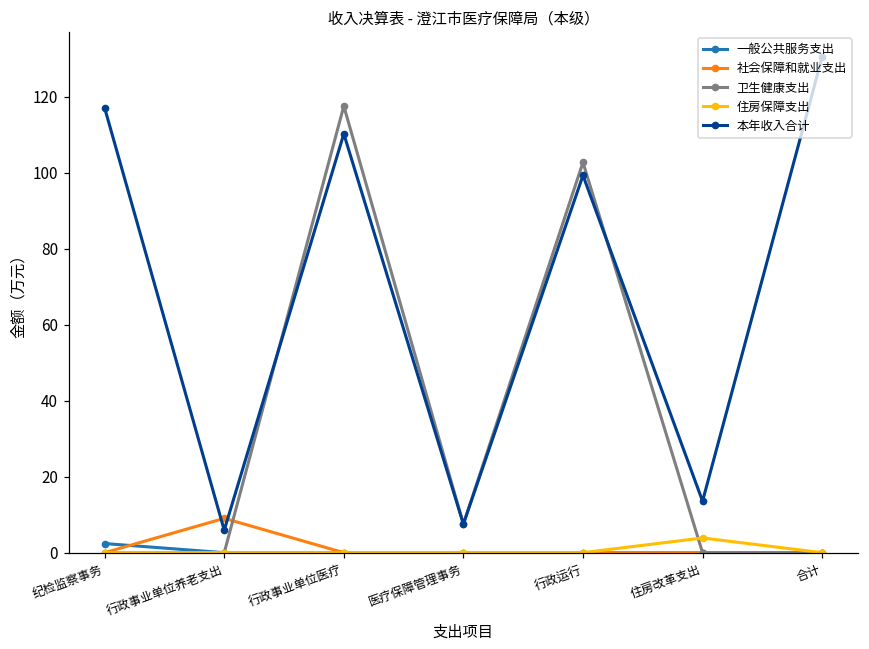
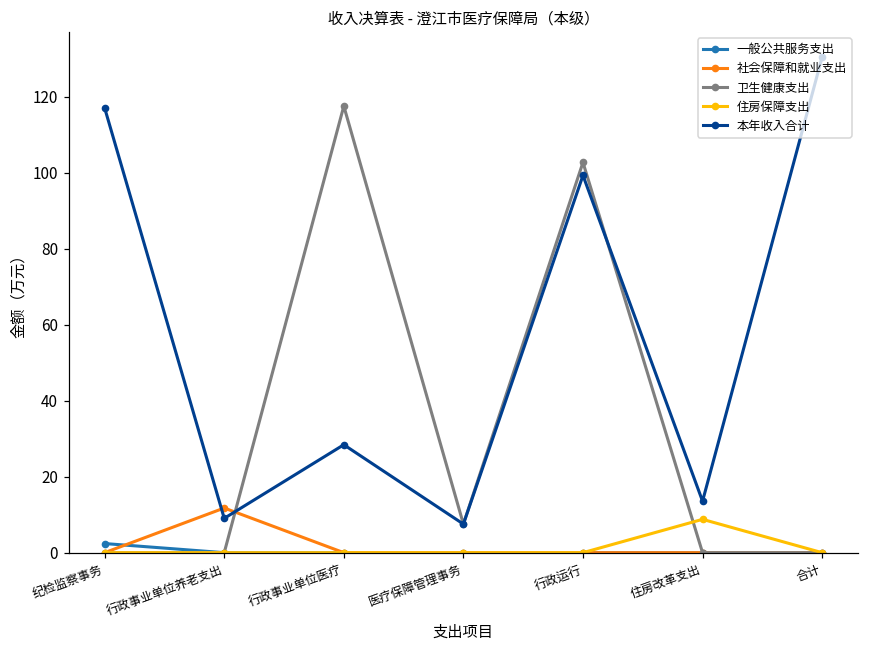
  {
    "一般公共服务支出": {
      "纪检监察事务": 2
    },
    "社会保障和就业支出": {
-     "行政事业单位养老支出": 9
+     "行政事业单位养老支出": 12
    },
    "卫生健康支出": {
      "行政事业单位医疗": 118,
      "行政运行": 103
    },
    "住房保障支出": {
-     "住房改革支出": 4
+     "住房改革支出": 9
    },
    "本年收入合计": {
      "纪检监察事务": 117,
-     "行政事业单位养老支出": 6,
-     "行政事业单位医疗": 110,
+     "行政事业单位养老支出": 9,
+     "行政事业单位医疗": 28,
      "行政运行": 99,
      "住房改革支出": 14
    }
  }
